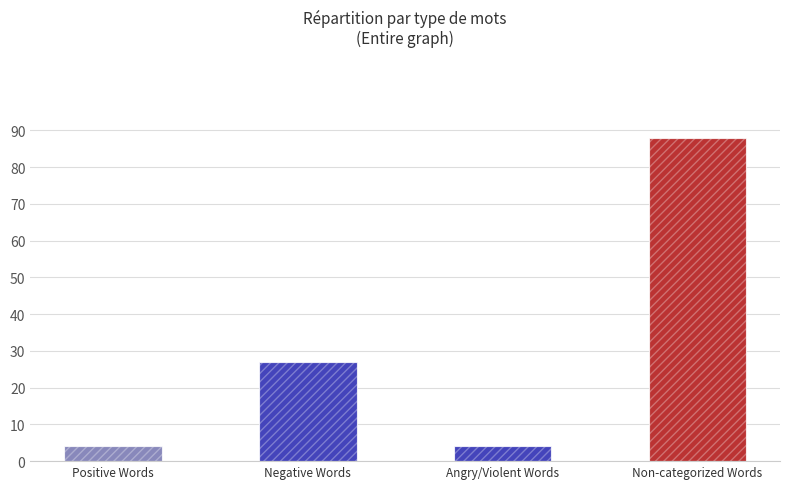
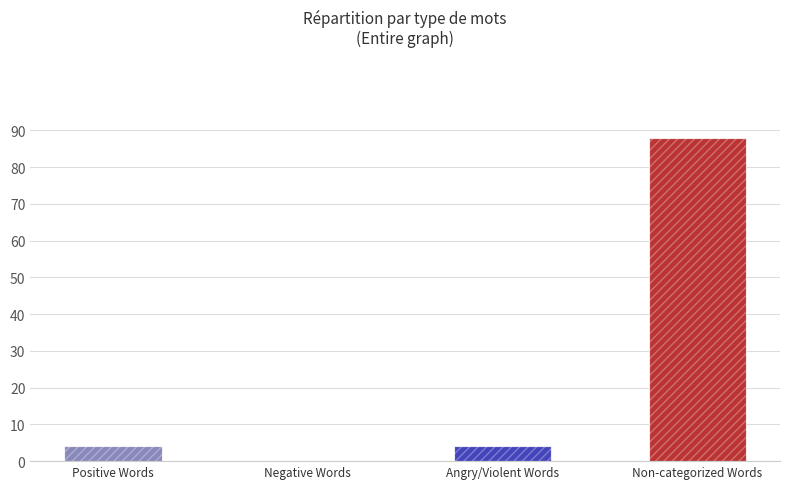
  {
    "Positive Words": 4,
-   "Negative Words": 27,
+   "Negative Words": 0,
    "Angry/Violent Words": 4,
    "Non-categorized Words": 88
  }
